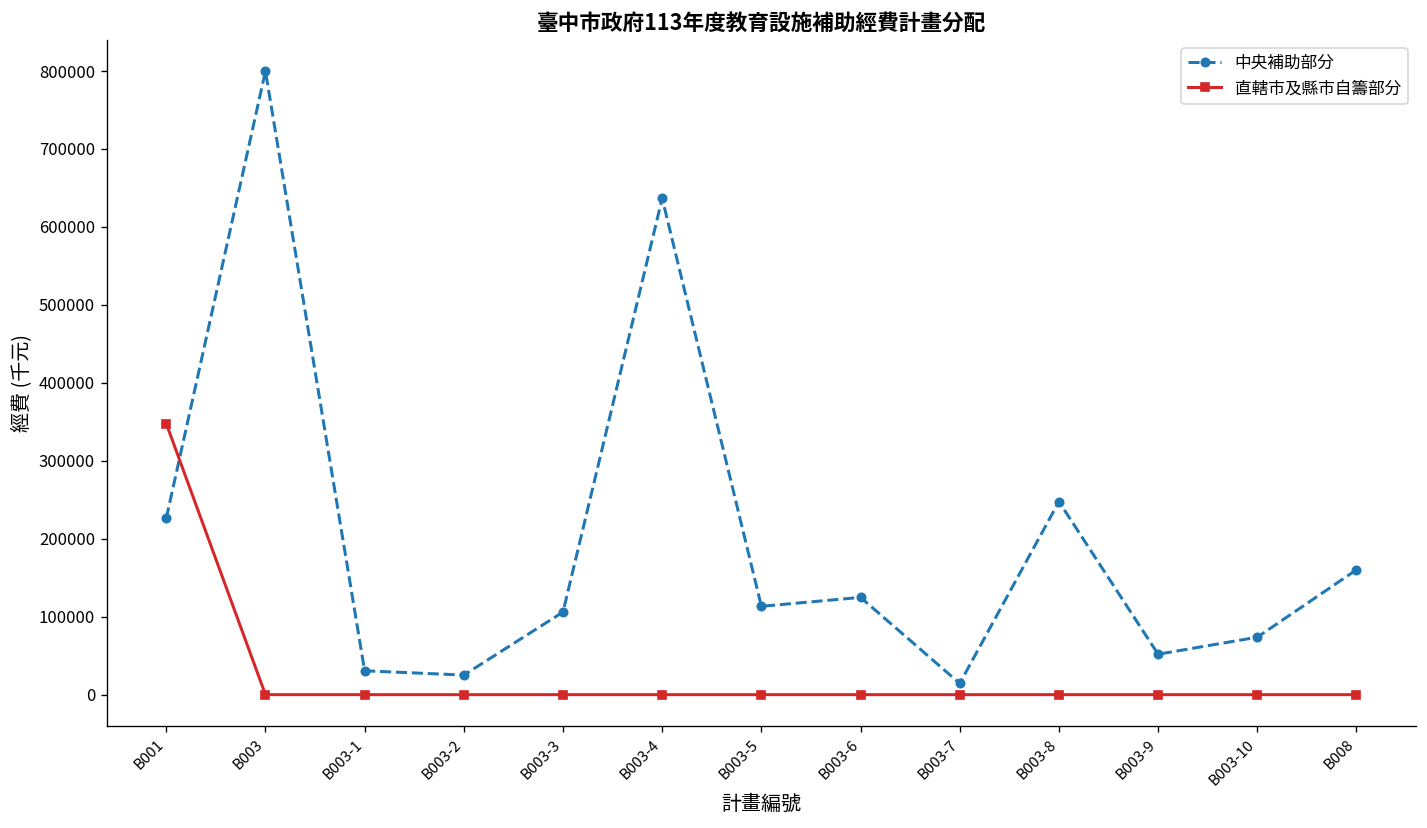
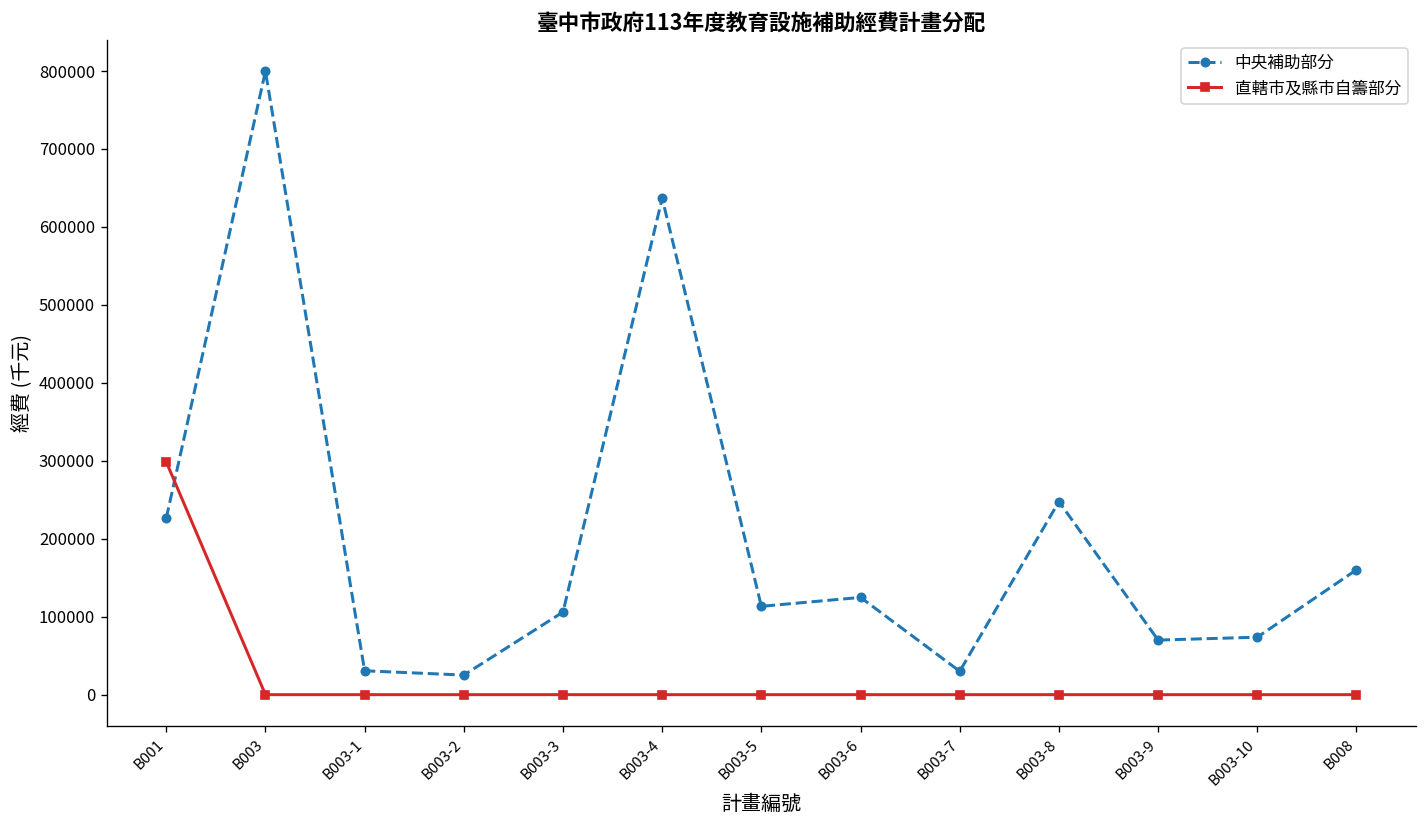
  {
    "中央補助部分": {
      "B001": 230000,
      "B003": 800000,
      "B003-1": 30000,
      "B003-2": 30000,
      "B003-3": 110000,
      "B003-4": 640000,
      "B003-5": 110000,
      "B003-6": 120000,
-     "B003-7": 10000,
+     "B003-7": 30000,
      "B003-8": 250000,
-     "B003-9": 50000,
+     "B003-9": 70000,
      "B003-10": 70000,
      "B008": 160000
    },
    "直轄市及縣市自籌部分": {
-     "B001": 350000,
+     "B001": 300000,
      "B003": 0,
      "B003-1": 0,
      "B003-2": 0,
      "B003-3": 0,
      "B003-4": 0,
      "B003-5": 0,
      "B003-6": 0,
      "B003-7": 0,
      "B003-8": 0,
      "B003-9": 0,
      "B003-10": 0,
      "B008": 0
    }
  }
